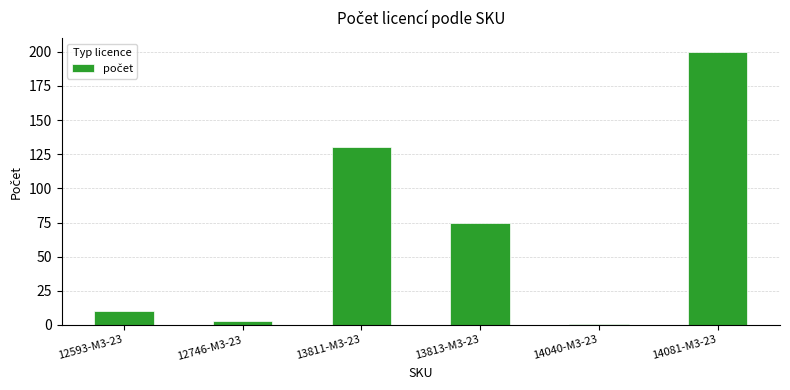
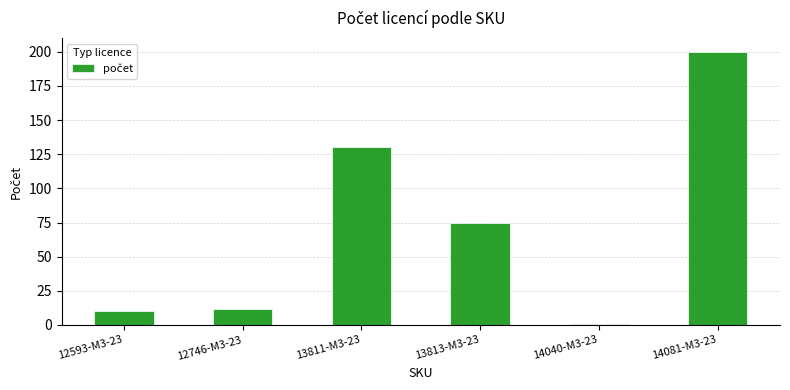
  {
    "12593-M3-23": 10,
-   "12746-M3-23": 3,
+   "12746-M3-23": 12,
    "13811-M3-23": 130,
    "13813-M3-23": 75,
    "14081-M3-23": 200
  }
